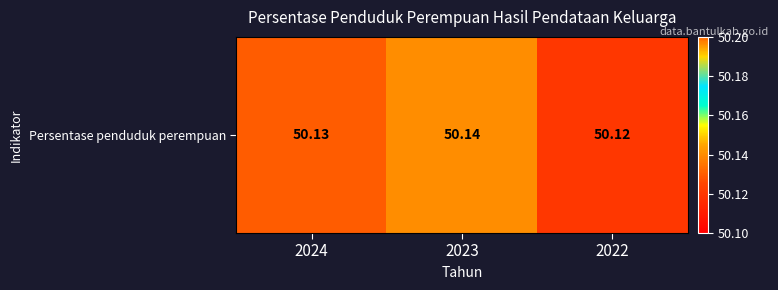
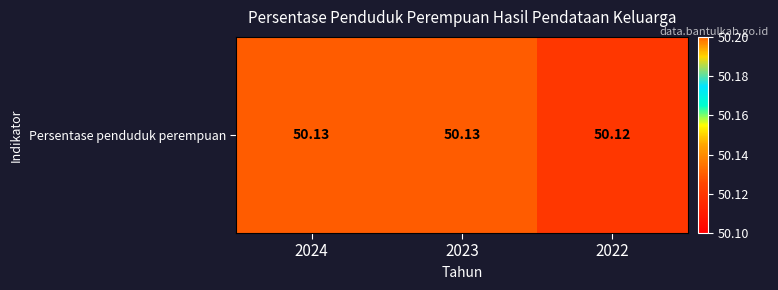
  {
    "Persentase penduduk perempuan": {
      "2024": 50.13,
-     "2023": 50.14,
+     "2023": 50.13,
      "2022": 50.12
    }
  }
